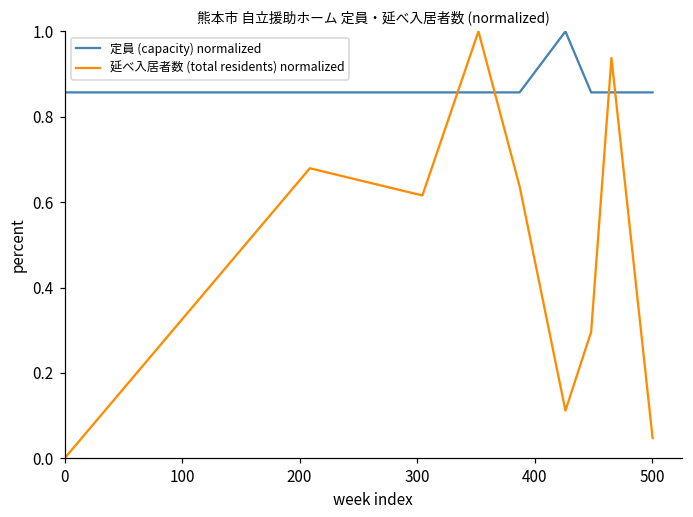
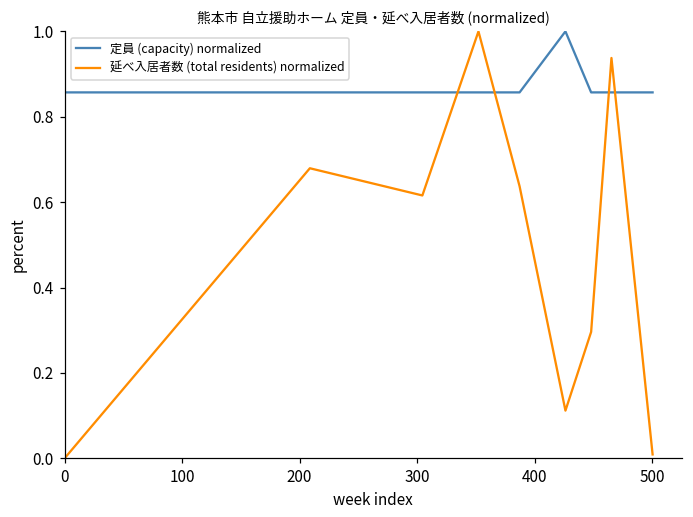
  {
    "定員 (capacity) normalized": {
      "0": 0.86,
      "500": 0.86
    },
    "延べ入居者数 (total residents) normalized": {
      "0": 0.00,
-     "500": 0.05
+     "500": 0.01
    }
  }
